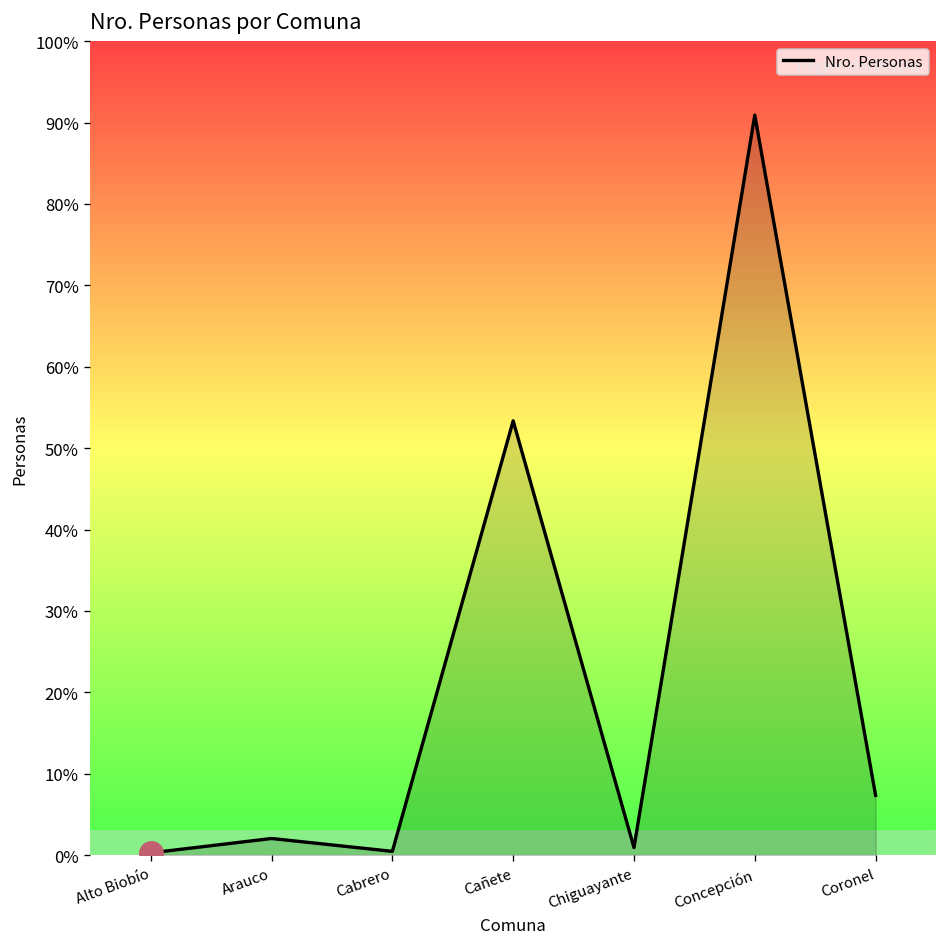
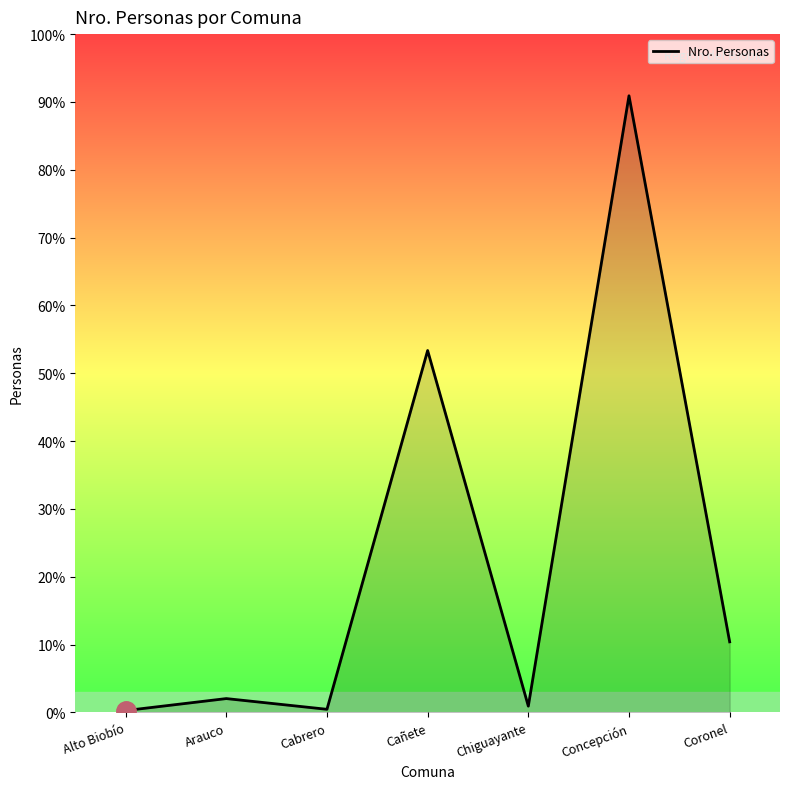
  {
    "Nro. Personas": {
      "Cañete": "53%",
      "Concepción": "91%",
-     "Coronel": "7%"
+     "Coronel": "10%"
    }
  }
